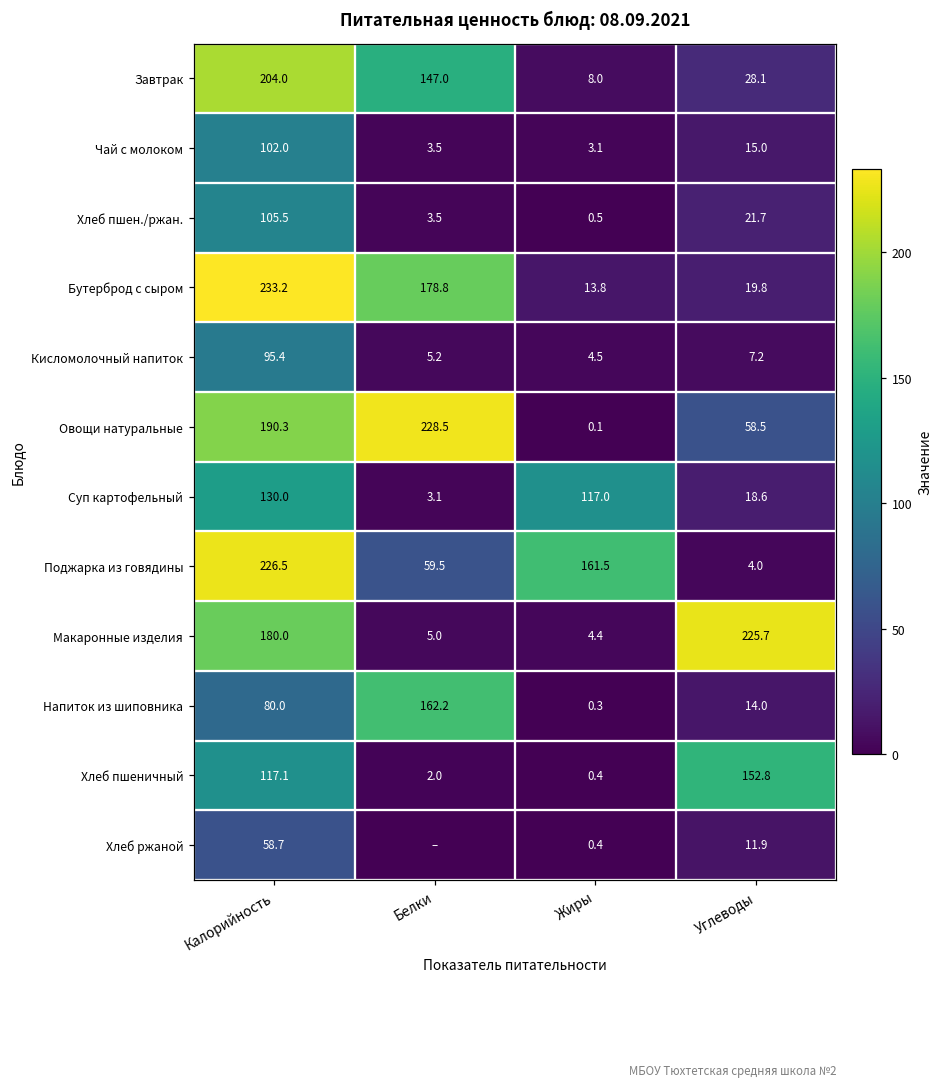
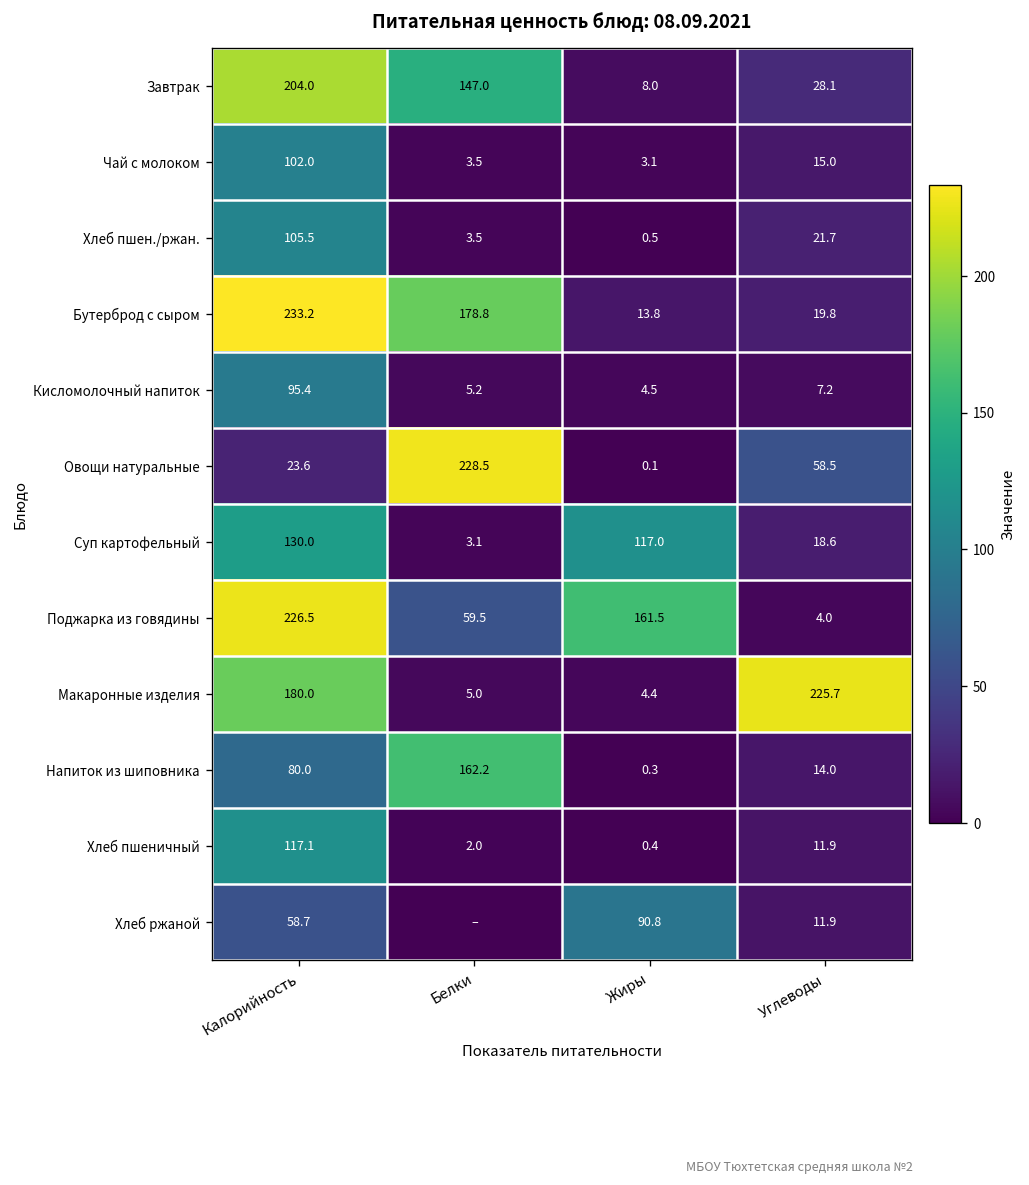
  {
    "Завтрак": {
      "Калорийность": 204.0,
      "Белки": 147.0,
      "Жиры": 8.0,
      "Углеводы": 28.1
    },
    "Чай с молоком": {
      "Калорийность": 102.0,
      "Белки": 3.5,
      "Жиры": 3.1,
      "Углеводы": 15.0
    },
    "Хлеб пшен./ржан.": {
      "Калорийность": 105.5,
      "Белки": 3.5,
      "Жиры": 0.5,
      "Углеводы": 21.7
    },
    "Бутерброд с сыром": {
      "Калорийность": 233.2,
      "Белки": 178.8,
      "Жиры": 13.8,
      "Углеводы": 19.8
    },
    "Кисломолочный напиток": {
      "Калорийность": 95.4,
      "Белки": 5.2,
      "Жиры": 4.5,
      "Углеводы": 7.2
    },
    "Овощи натуральные": {
-     "Калорийность": 190.3,
+     "Калорийность": 23.6,
      "Белки": 228.5,
      "Жиры": 0.1,
      "Углеводы": 58.5
    },
    "Суп картофельный": {
      "Калорийность": 130.0,
      "Белки": 3.1,
      "Жиры": 117.0,
      "Углеводы": 18.6
    },
    "Поджарка из говядины": {
      "Калорийность": 226.5,
      "Белки": 59.5,
      "Жиры": 161.5,
      "Углеводы": 4.0
    },
    "Макаронные изделия": {
      "Калорийность": 180.0,
      "Белки": 5.0,
      "Жиры": 4.4,
      "Углеводы": 225.7
    },
    "Напиток из шиповника": {
      "Калорийность": 80.0,
      "Белки": 162.2,
      "Жиры": 0.3,
      "Углеводы": 14.0
    },
    "Хлеб пшеничный": {
      "Калорийность": 117.1,
      "Белки": 2.0,
      "Жиры": 0.4,
-     "Углеводы": 152.8
+     "Углеводы": 11.9
    },
    "Хлеб ржаной": {
      "Калорийность": 58.7,
-     "Жиры": 0.4,
+     "Жиры": 90.8,
      "Углеводы": 11.9
    }
  }
